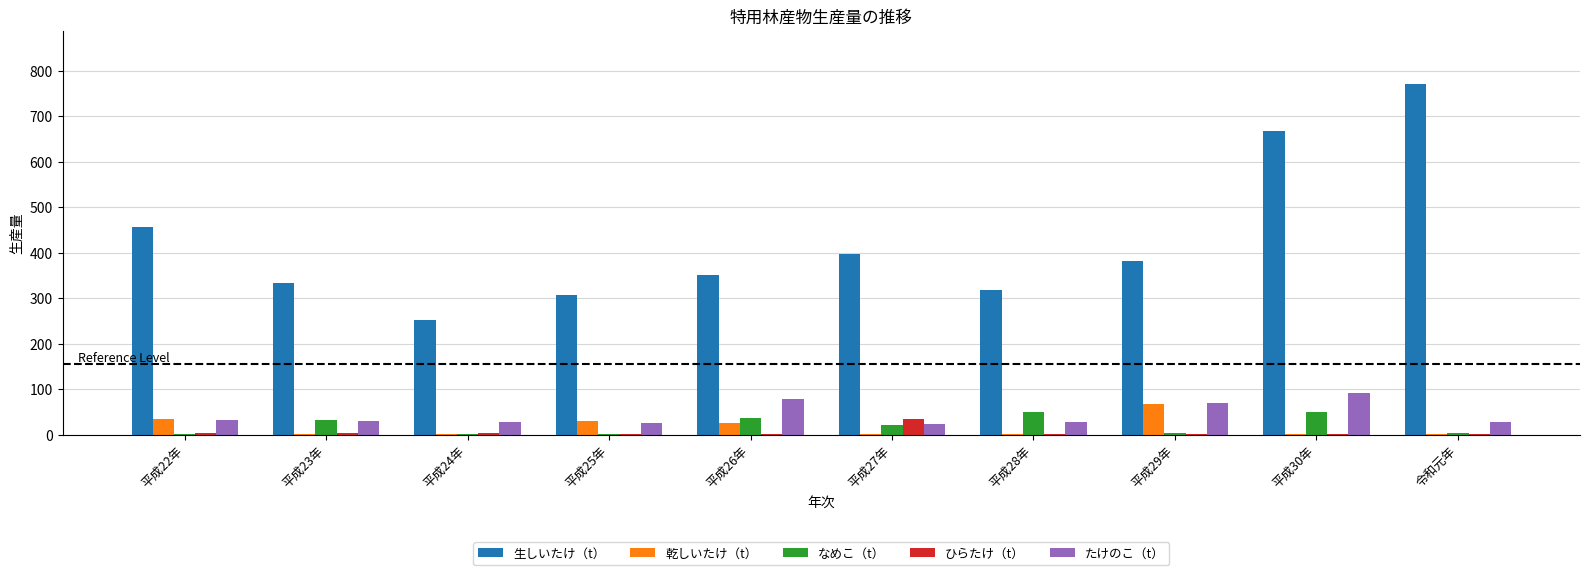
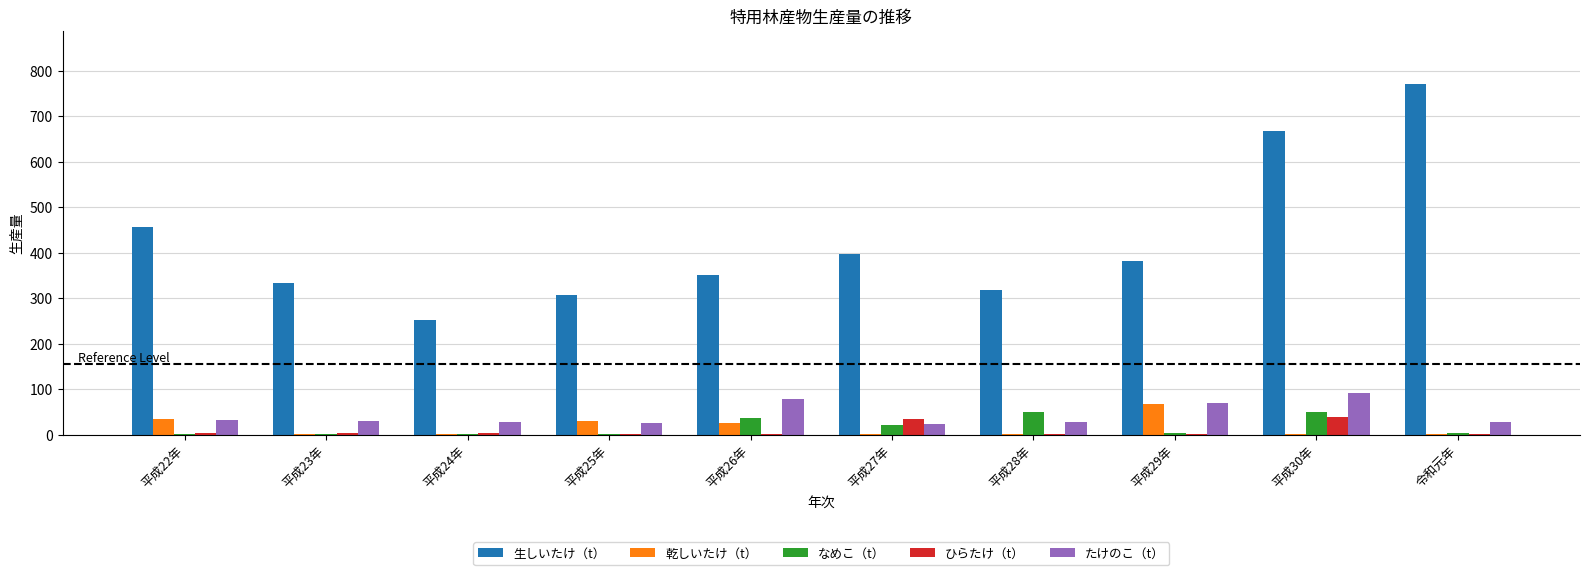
  {
    "生しいたけ（t）": {
      "平成22年": 460,
      "平成23年": 330,
      "平成24年": 250,
      "平成25年": 310,
      "平成26年": 350,
      "平成27年": 400,
      "平成28年": 320,
      "平成29年": 380,
      "平成30年": 670,
      "令和元年": 770
    },
    "乾しいたけ（t）": {
      "平成22年": 40,
      "平成25年": 30,
      "平成26年": 30,
      "平成29年": 70
    },
    "なめこ（t）": {
-     "平成23年": 30,
+     "平成23年": 0,
      "平成26年": 40,
      "平成27年": 20,
      "平成28年": 50,
      "平成30年": 50
    },
    "ひらたけ（t）": {
      "平成27年": 40,
-     "平成30年": 0
+     "平成30年": 40
    },
    "たけのこ（t）": {
      "平成22年": 30,
      "平成23年": 30,
      "平成24年": 30,
      "平成25年": 30,
      "平成26年": 80,
      "平成27年": 20,
      "平成28年": 30,
      "平成29年": 70,
      "平成30年": 90,
      "令和元年": 30
    }
  }
